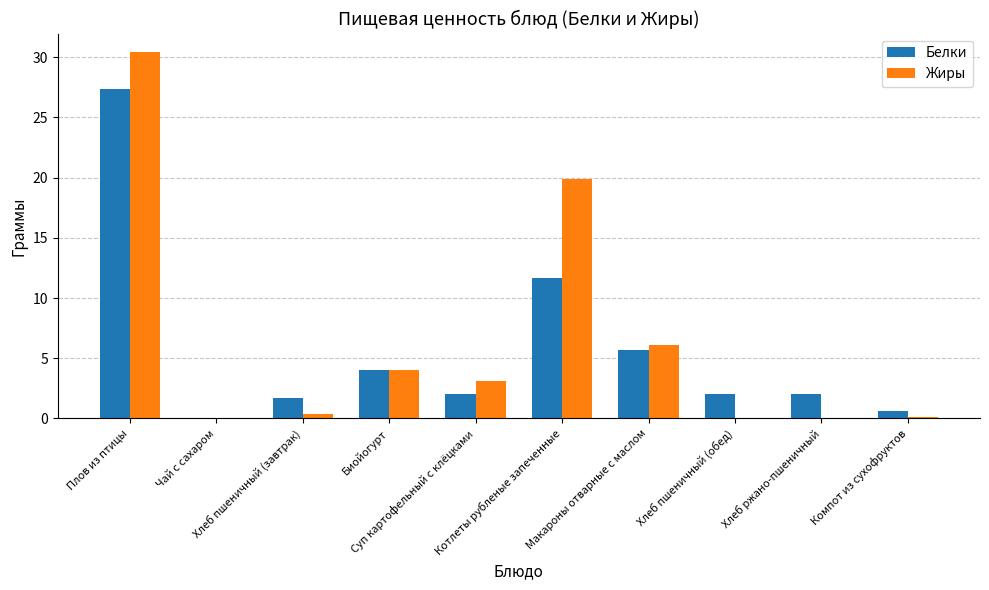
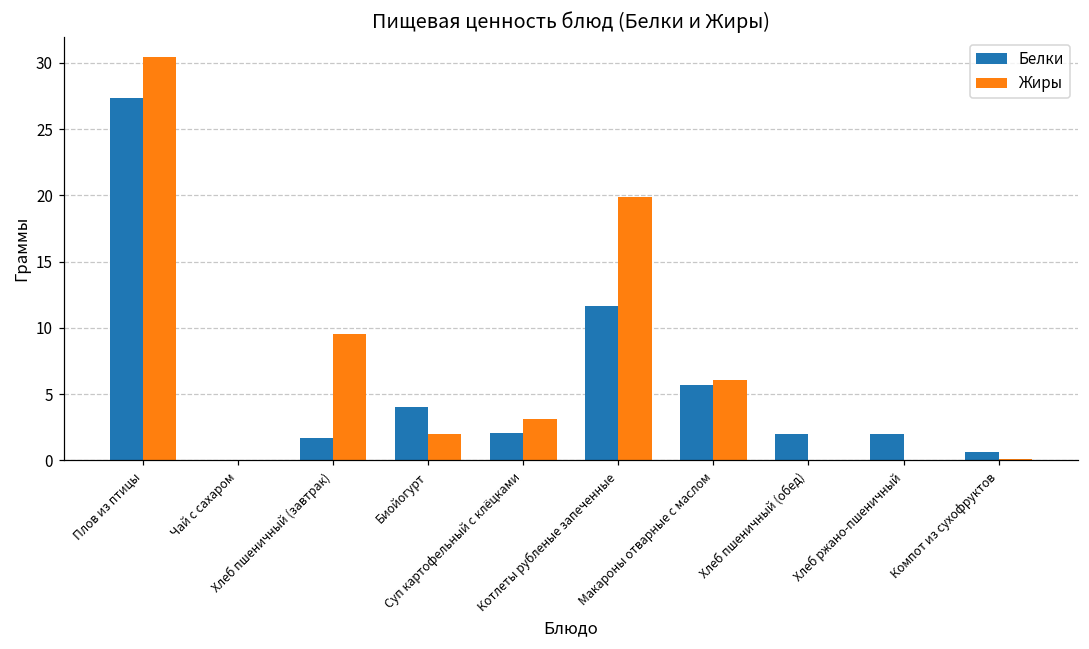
  {
    "Белки": {
      "Плов из птицы": 27.4,
      "Чай с сахаром": 0.0,
      "Хлеб пшеничный (завтрак)": 1.7,
      "Биойогурт": 4.0,
      "Суп картофельный с клёцками": 2.1,
      "Котлеты рубленые запеченные": 11.6,
      "Макароны отварные с маслом": 5.7,
      "Хлеб пшеничный (обед)": 2.0,
      "Хлеб ржано-пшеничный": 2.0,
      "Компот из сухофруктов": 0.6
    },
    "Жиры": {
      "Плов из птицы": 30.4,
      "Чай с сахаром": 0.0,
-     "Хлеб пшеничный (завтрак)": 0.4,
-     "Биойогурт": 4,
+     "Хлеб пшеничный (завтрак)": 9.5,
+     "Биойогурт": 2,
      "Суп картофельный с клёцками": 3.1,
      "Котлеты рубленые запеченные": 19.9,
      "Макароны отварные с маслом": 6.1,
      "Хлеб пшеничный (обед)": 0.0,
      "Хлеб ржано-пшеничный": 0.0
    }
  }
